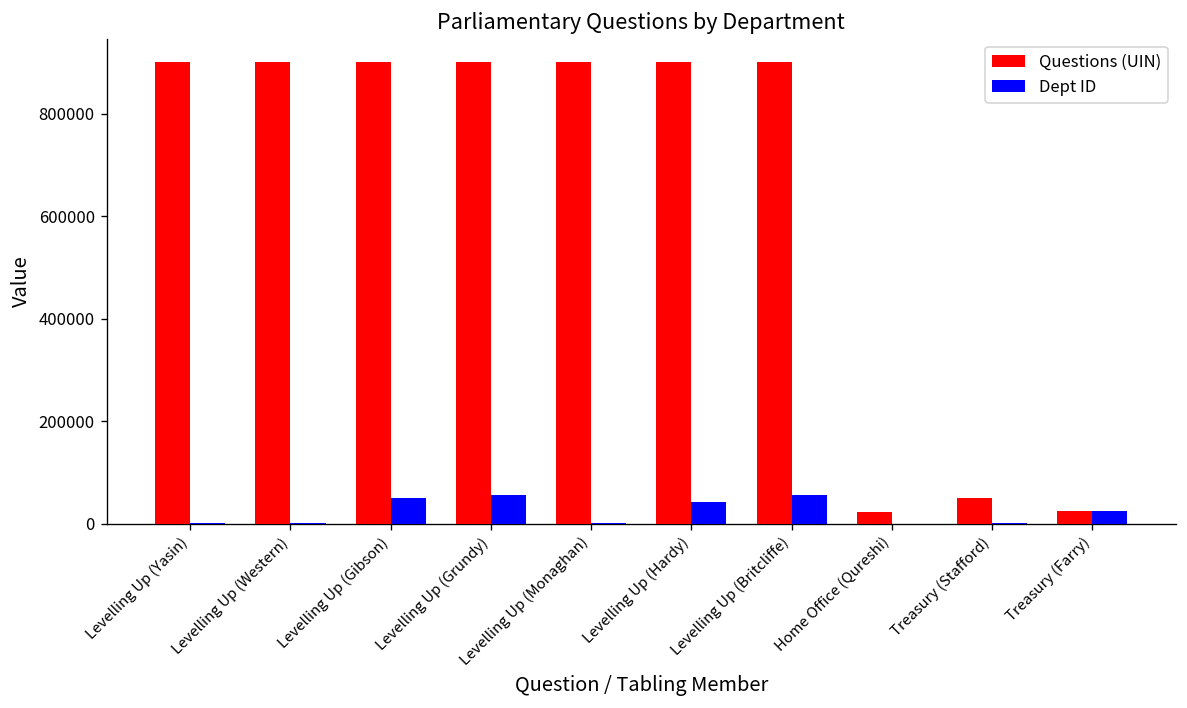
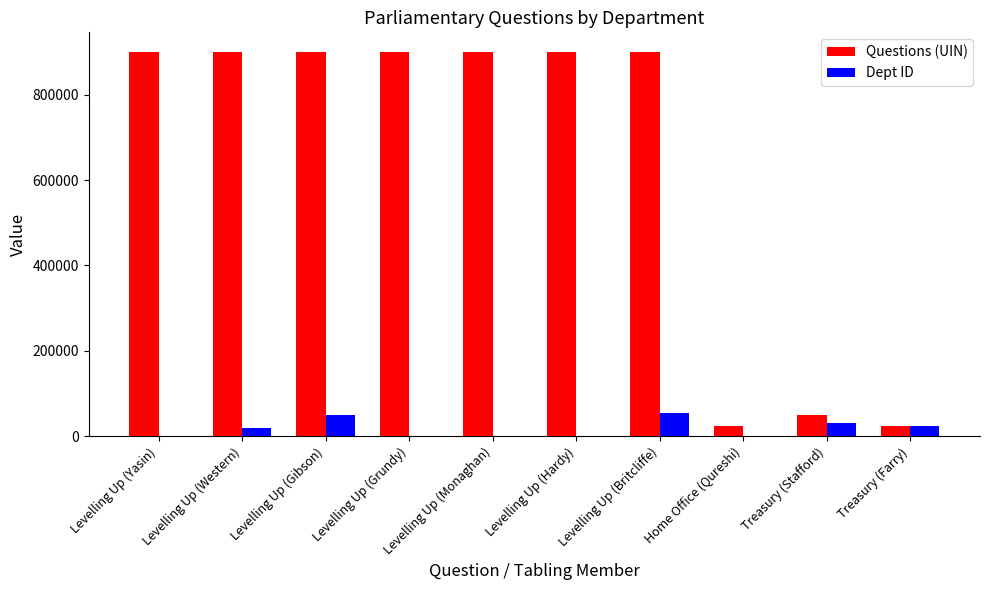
  {
    "Questions (UIN)": {
      "Levelling Up (Yasin)": 900000,
      "Levelling Up (Western)": 900000,
      "Levelling Up (Gibson)": 900000,
      "Levelling Up (Grundy)": 900000,
      "Levelling Up (Monaghan)": 900000,
      "Levelling Up (Hardy)": 900000,
      "Levelling Up (Britcliffe)": 900000,
      "Home Office (Qureshi)": 20000,
      "Treasury (Stafford)": 50000,
      "Treasury (Farry)": 20000
    },
    "Dept ID": {
-     "Levelling Up (Western)": 0,
+     "Levelling Up (Western)": 20000,
      "Levelling Up (Gibson)": 50000,
-     "Levelling Up (Grundy)": 50000,
-     "Levelling Up (Hardy)": 40000,
+     "Levelling Up (Grundy)": 0,
+     "Levelling Up (Hardy)": 0,
      "Levelling Up (Britcliffe)": 50000,
-     "Treasury (Stafford)": 0,
+     "Treasury (Stafford)": 30000,
      "Treasury (Farry)": 20000
    }
  }
